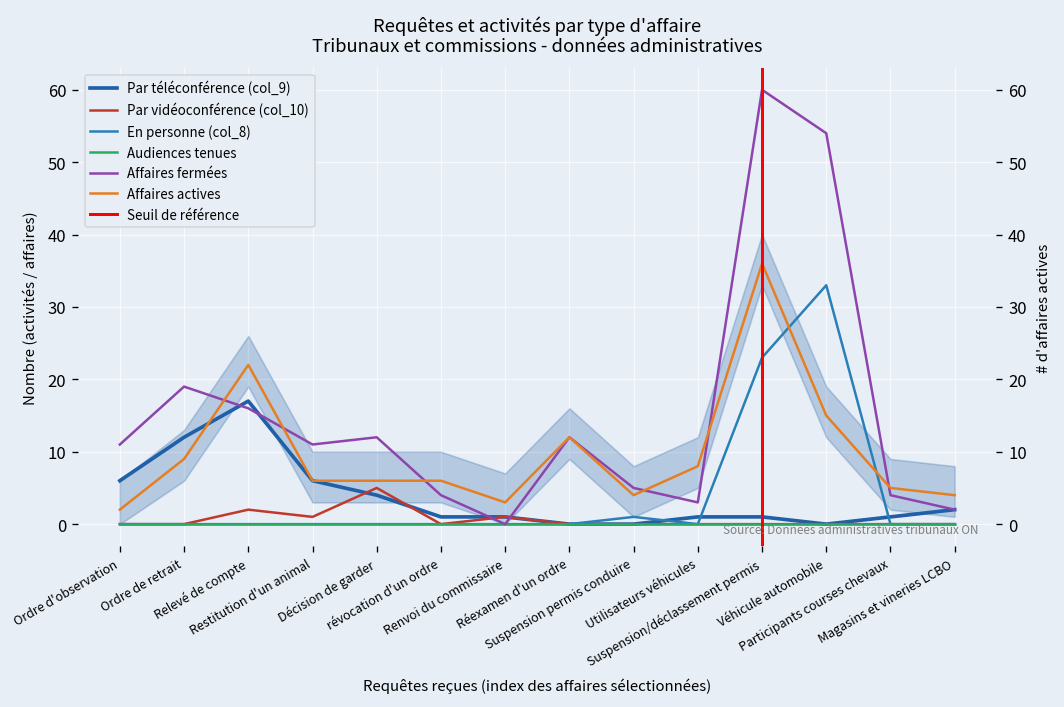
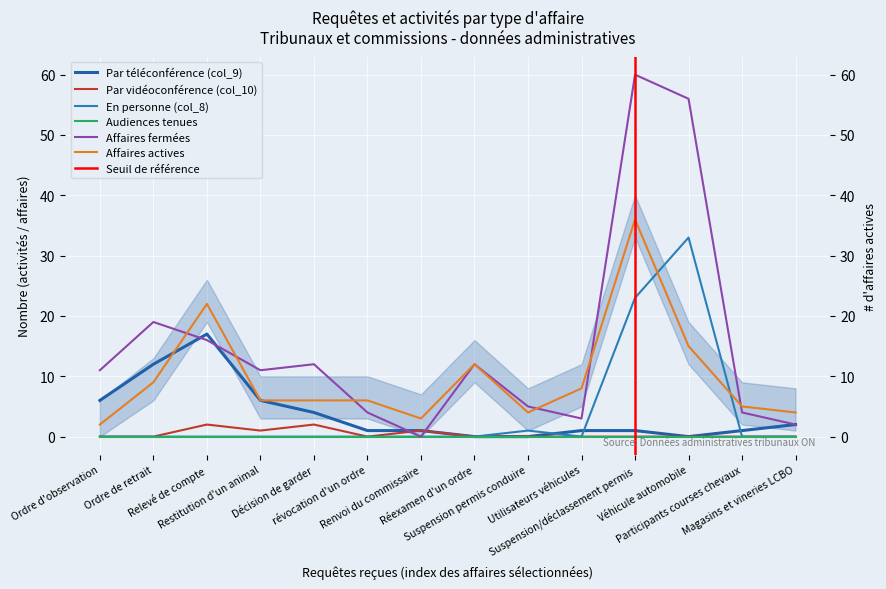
  {
    "Par vidéoconférence (col_10)": {
      "Relevé de compte": 2,
      "Restitution d'un animal": 1,
-     "Décision de garder": 5
+     "Décision de garder": 2
    },
    "Affaires fermées": {
      "Ordre d'observation": 11,
      "Ordre de retrait": 19,
      "Relevé de compte": 16,
      "Restitution d'un animal": 11,
      "Décision de garder": 12,
      "révocation d'un ordre": 4,
      "Suspension permis conduire": 5,
      "Utilisateurs véhicules": 3,
      "Suspension/déclassement permis": 60,
-     "Véhicule automobile": 54,
+     "Véhicule automobile": 56,
      "Participants courses chevaux": 4
    },
    "Affaires actives": {
      "Ordre d'observation": 2,
      "Ordre de retrait": 9,
      "Relevé de compte": 22,
      "Décision de garder": 6,
      "révocation d'un ordre": 6,
      "Renvoi du commissaire": 3,
      "Suspension permis conduire": 4,
      "Utilisateurs véhicules": 8,
      "Suspension/déclassement permis": 36,
      "Véhicule automobile": 15,
      "Participants courses chevaux": 5,
      "Magasins et vineries LCBO": 4
    }
  }
